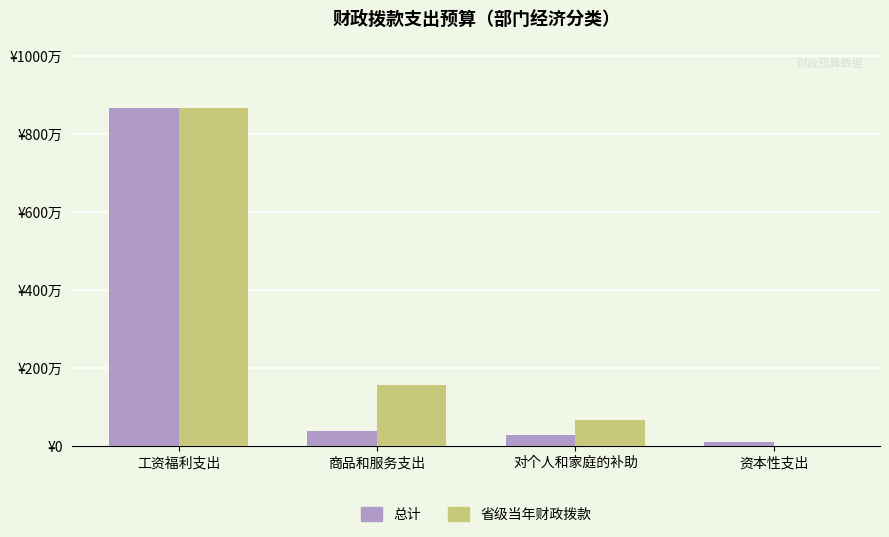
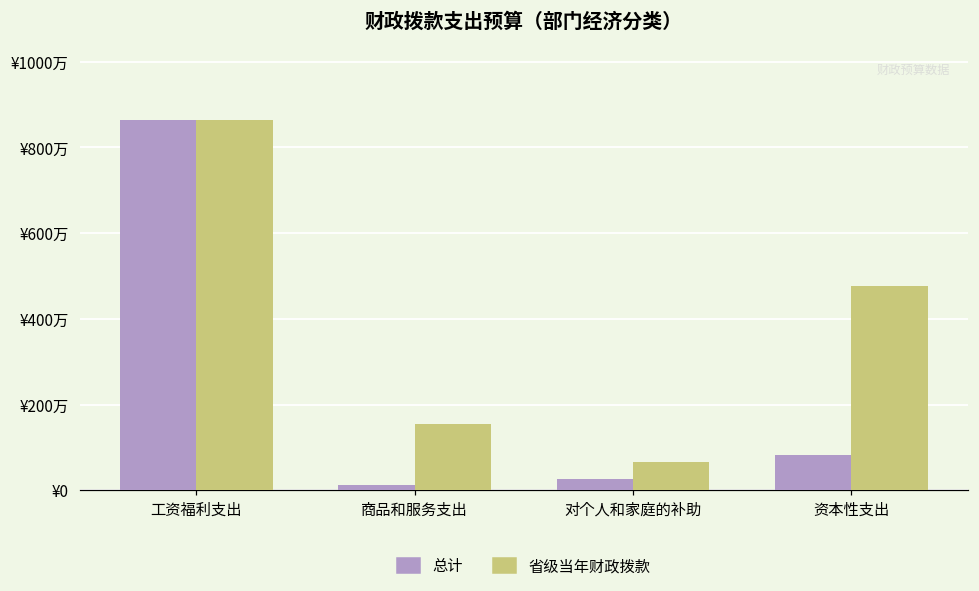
  {
    "总计": {
      "工资福利支出": "¥870万",
-     "商品和服务支出": "¥40万",
+     "商品和服务支出": "¥10万",
      "对个人和家庭的补助": "¥30万",
-     "资本性支出": "¥10万"
+     "资本性支出": "¥80万"
    },
    "省级当年财政拨款": {
      "工资福利支出": "¥870万",
      "商品和服务支出": "¥160万",
      "对个人和家庭的补助": "¥70万",
-     "资本性支出": "¥0万"
+     "资本性支出": "¥480万"
    }
  }
